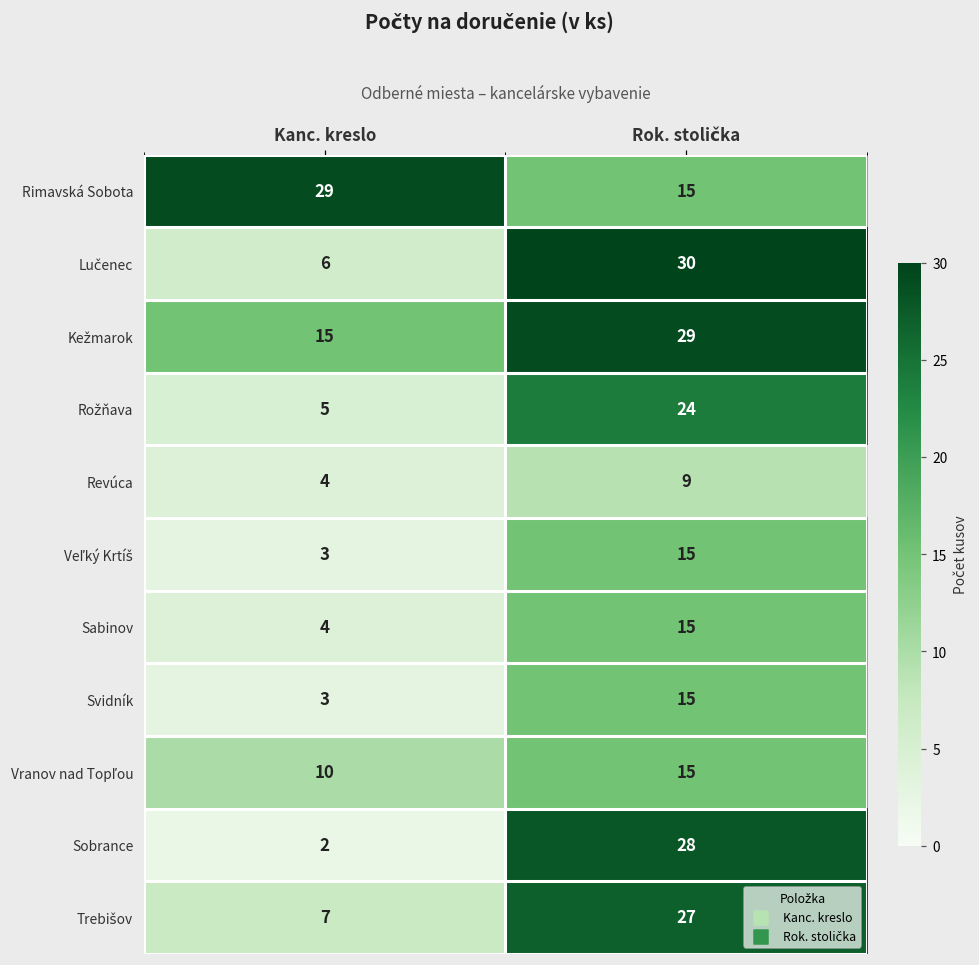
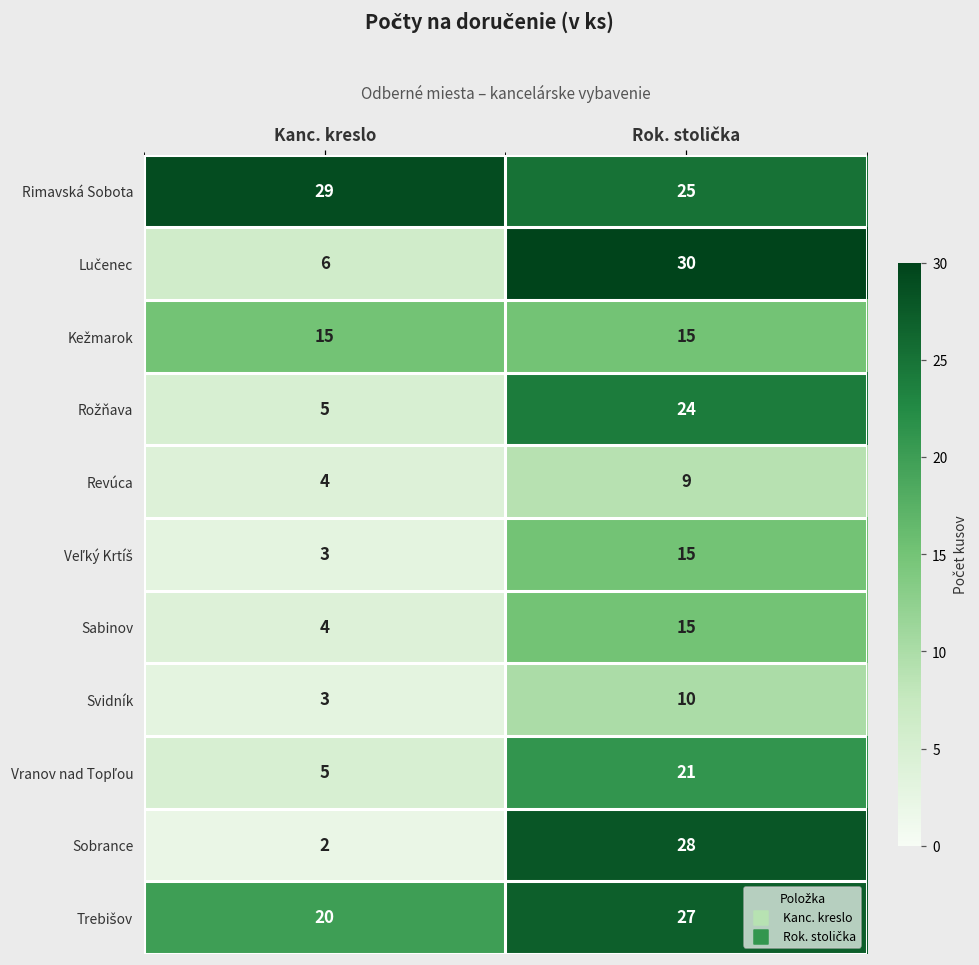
  {
    "Rimavská Sobota": {
      "Kanc. kreslo": 29,
-     "Rok. stolička": 15
+     "Rok. stolička": 25
    },
    "Lučenec": {
      "Kanc. kreslo": 6,
      "Rok. stolička": 30
    },
    "Kežmarok": {
      "Kanc. kreslo": 15,
-     "Rok. stolička": 29
+     "Rok. stolička": 15
    },
    "Rožňava": {
      "Kanc. kreslo": 5,
      "Rok. stolička": 24
    },
    "Revúca": {
      "Kanc. kreslo": 4,
      "Rok. stolička": 9
    },
    "Veľký Krtíš": {
      "Kanc. kreslo": 3,
      "Rok. stolička": 15
    },
    "Sabinov": {
      "Kanc. kreslo": 4,
      "Rok. stolička": 15
    },
    "Svidník": {
      "Kanc. kreslo": 3,
-     "Rok. stolička": 15
+     "Rok. stolička": 10
    },
    "Vranov nad Topľou": {
-     "Kanc. kreslo": 10,
-     "Rok. stolička": 15
+     "Kanc. kreslo": 5,
+     "Rok. stolička": 21
    },
    "Sobrance": {
      "Kanc. kreslo": 2,
      "Rok. stolička": 28
    },
    "Trebišov": {
-     "Kanc. kreslo": 7,
+     "Kanc. kreslo": 20,
      "Rok. stolička": 27
    }
  }
